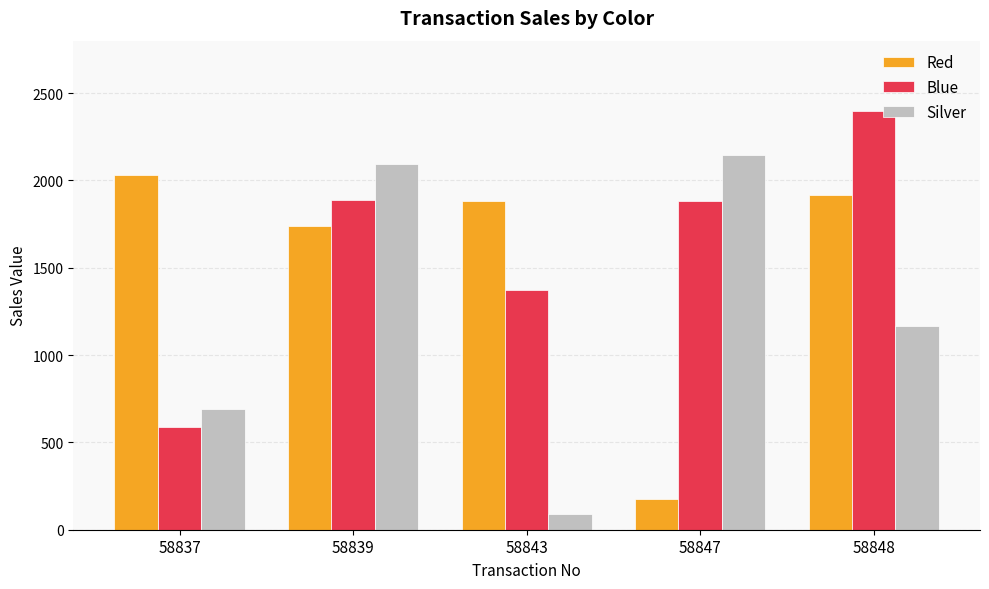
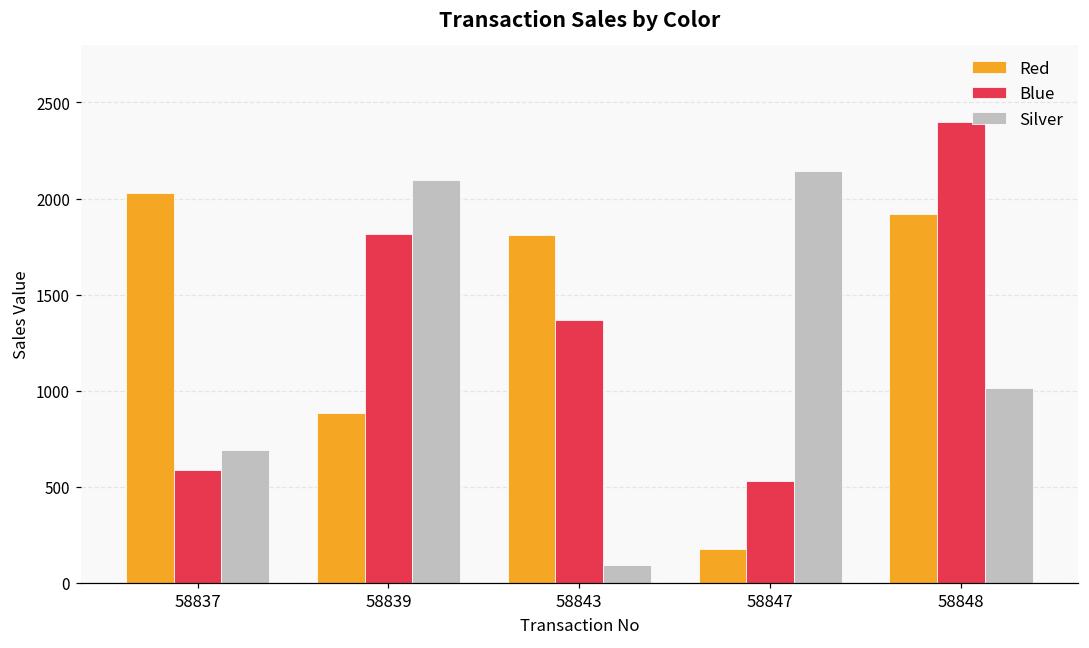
  {
    "Red": {
      "58837": 2030,
-     "58839": 1740,
-     "58843": 1880,
+     "58839": 880,
+     "58843": 1810,
      "58847": 170,
      "58848": 1920
    },
    "Blue": {
      "58837": 590,
-     "58839": 1890,
+     "58839": 1820,
      "58843": 1370,
-     "58847": 1880,
+     "58847": 530,
      "58848": 2400
    },
    "Silver": {
      "58837": 690,
      "58839": 2100,
      "58843": 90,
      "58847": 2140,
-     "58848": 1160
+     "58848": 1010
    }
  }
